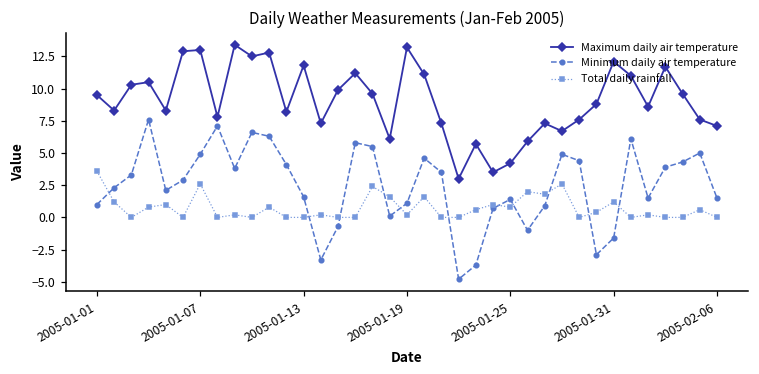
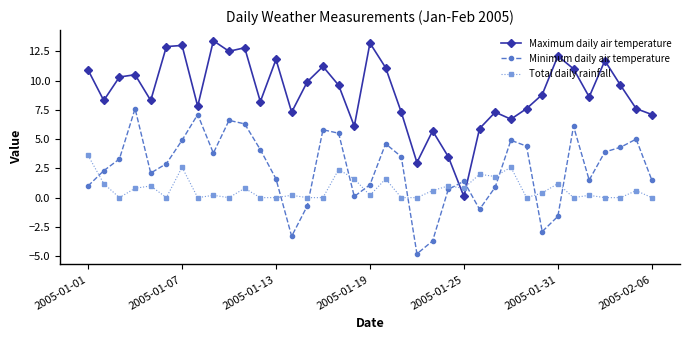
  {
    "Maximum daily air temperature": {
-     "2005-01-01": 9.5,
+     "2005-01-01": 10.9,
      "2005-01-07": 13.0,
      "2005-01-13": 11.8,
      "2005-01-19": 13.2,
-     "2005-01-25": 4.2,
+     "2005-01-25": 0.1,
      "2005-01-31": 12.1,
      "2005-02-06": 7.1
    }
  }
